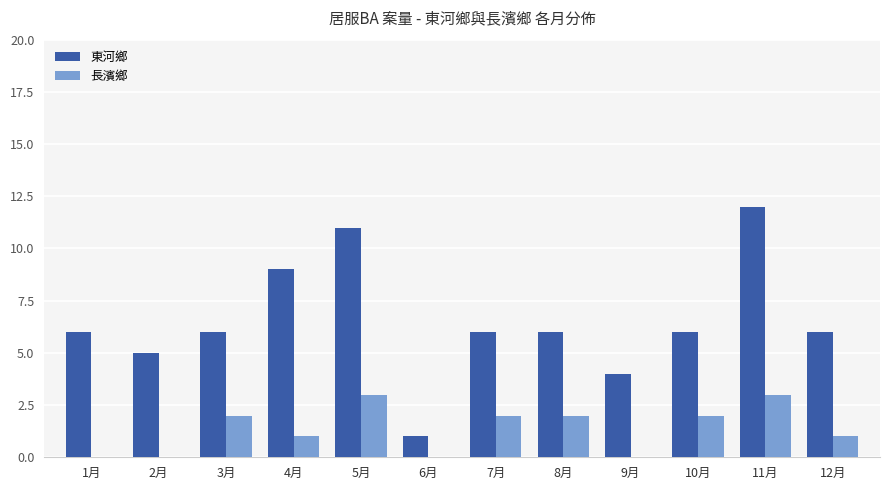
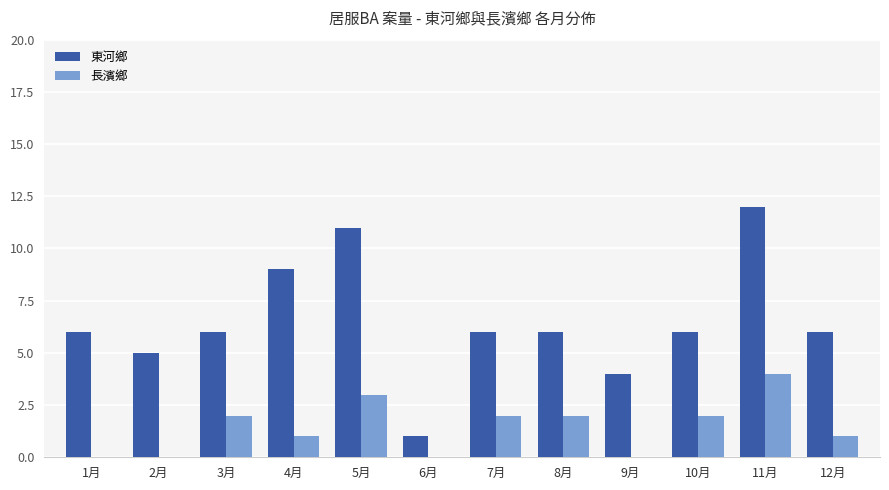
  {
    "東河鄉": {
      "1月": 6,
      "2月": 5,
      "3月": 6,
      "4月": 9,
      "5月": 11,
      "6月": 1,
      "7月": 6,
      "8月": 6,
      "9月": 4,
      "10月": 6,
      "11月": 12,
      "12月": 6
    },
    "長濱鄉": {
      "1月": 0,
      "2月": 0,
      "3月": 2,
      "4月": 1,
      "5月": 3,
      "6月": 0,
      "7月": 2,
      "8月": 2,
      "9月": 0,
      "10月": 2,
-     "11月": 3,
+     "11月": 4,
      "12月": 1
    }
  }
